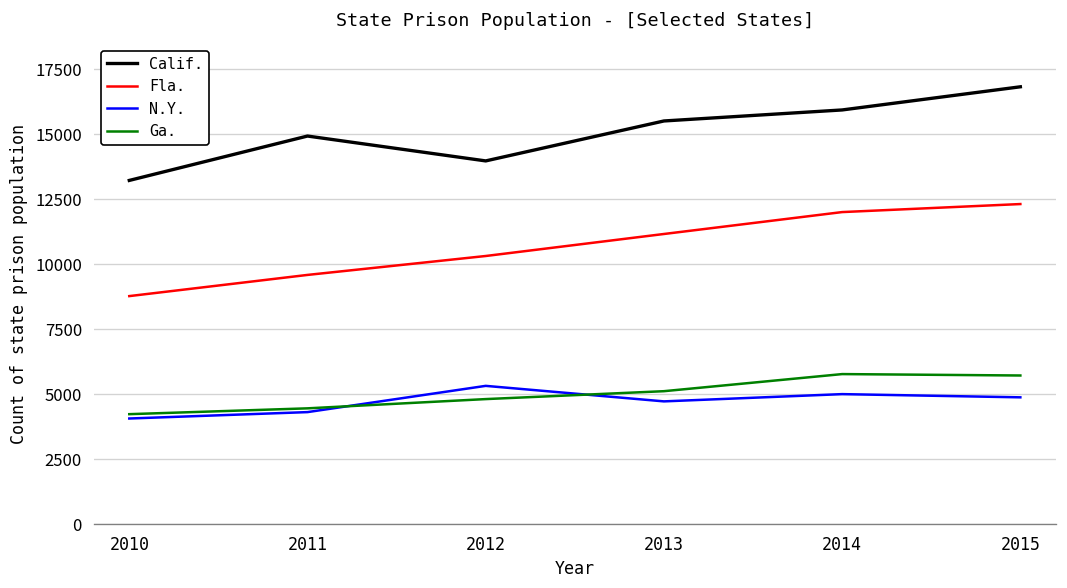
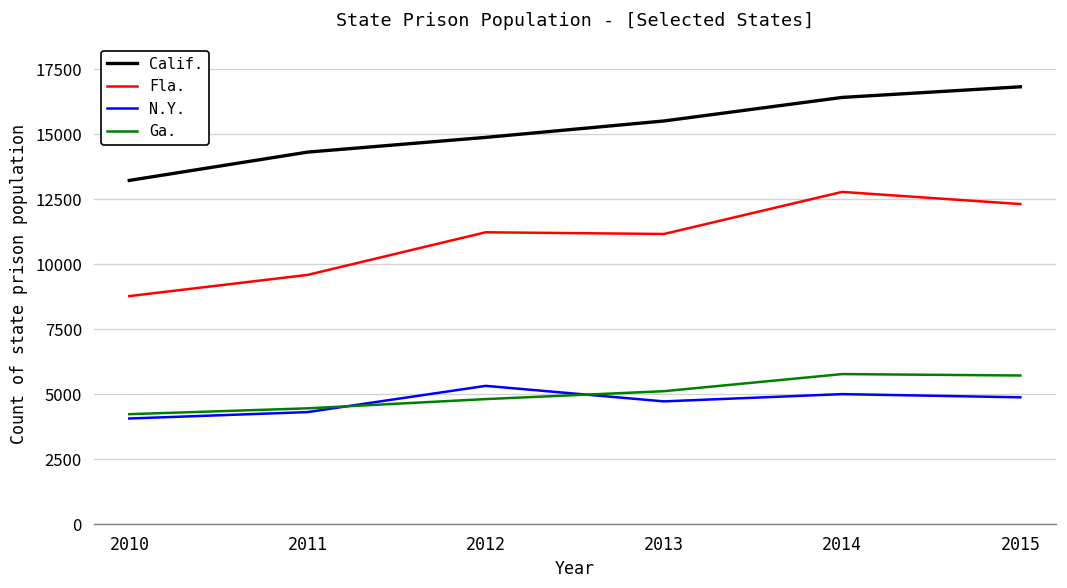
  {
    "Calif.": {
      "2010": 13200,
-     "2011": 14900,
-     "2012": 14000,
+     "2011": 14300,
+     "2012": 14900,
      "2013": 15500,
-     "2014": 15900,
+     "2014": 16400,
      "2015": 16800
    },
    "Fla.": {
      "2010": 8800,
      "2011": 9600,
-     "2012": 10300,
+     "2012": 11200,
      "2013": 11200,
-     "2014": 12000,
+     "2014": 12800,
      "2015": 12300
    },
    "N.Y.": {
      "2010": 4100,
      "2011": 4300,
      "2012": 5300,
      "2013": 4700,
      "2014": 5000,
      "2015": 4900
    },
    "Ga.": {
      "2010": 4200,
      "2011": 4500,
      "2012": 4800,
      "2013": 5100,
      "2014": 5800,
      "2015": 5700
    }
  }
